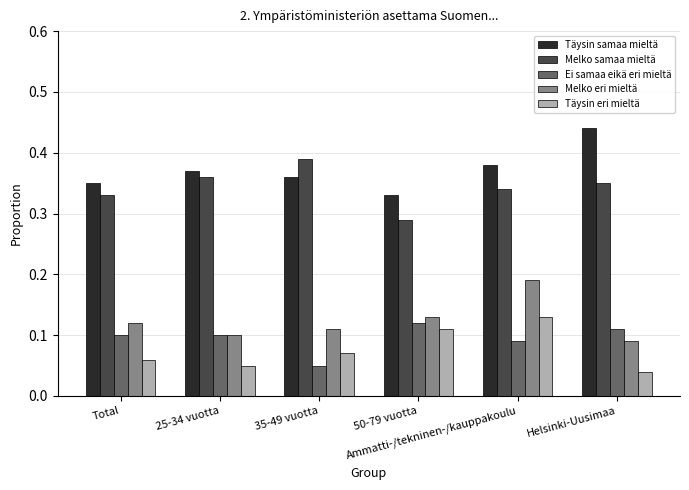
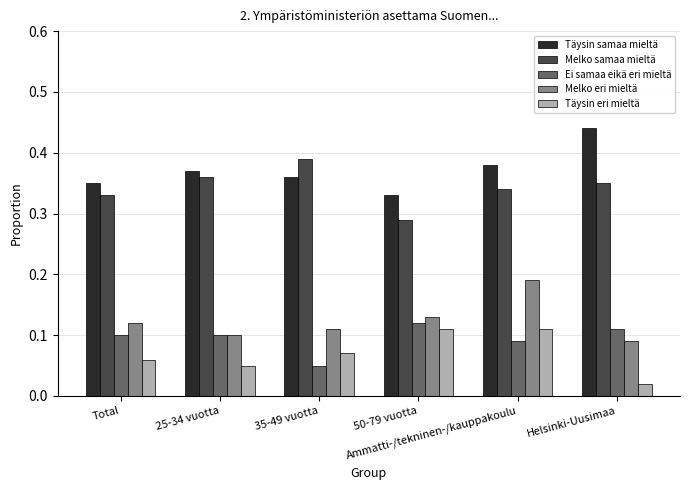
  {
    "Täysin eri mieltä": {
      "Total": 0.06,
      "25-34 vuotta": 0.05,
      "35-49 vuotta": 0.07,
      "50-79 vuotta": 0.11,
-     "Ammatti-/tekninen-/kauppakoulu": 0.13,
-     "Helsinki-Uusimaa": 0.04
+     "Ammatti-/tekninen-/kauppakoulu": 0.11,
+     "Helsinki-Uusimaa": 0.02
    }
  }
